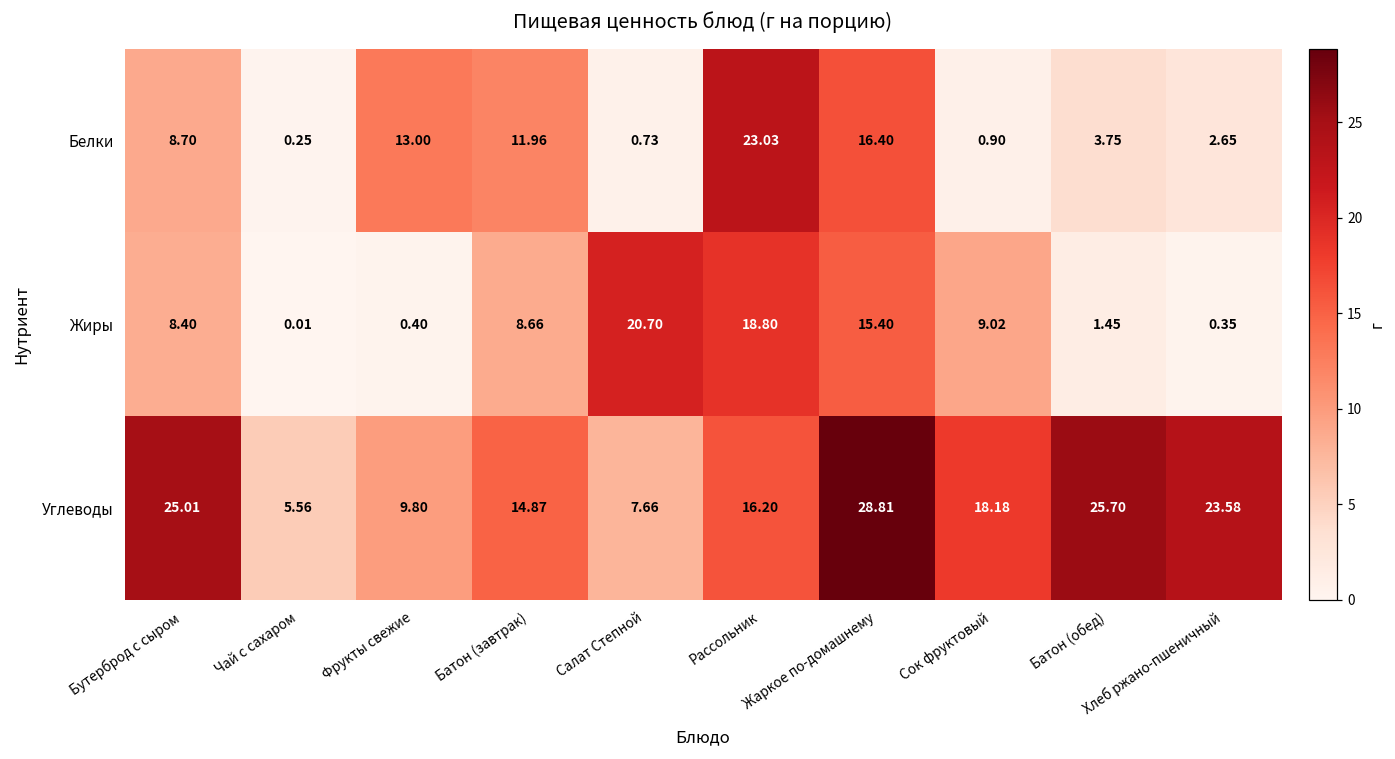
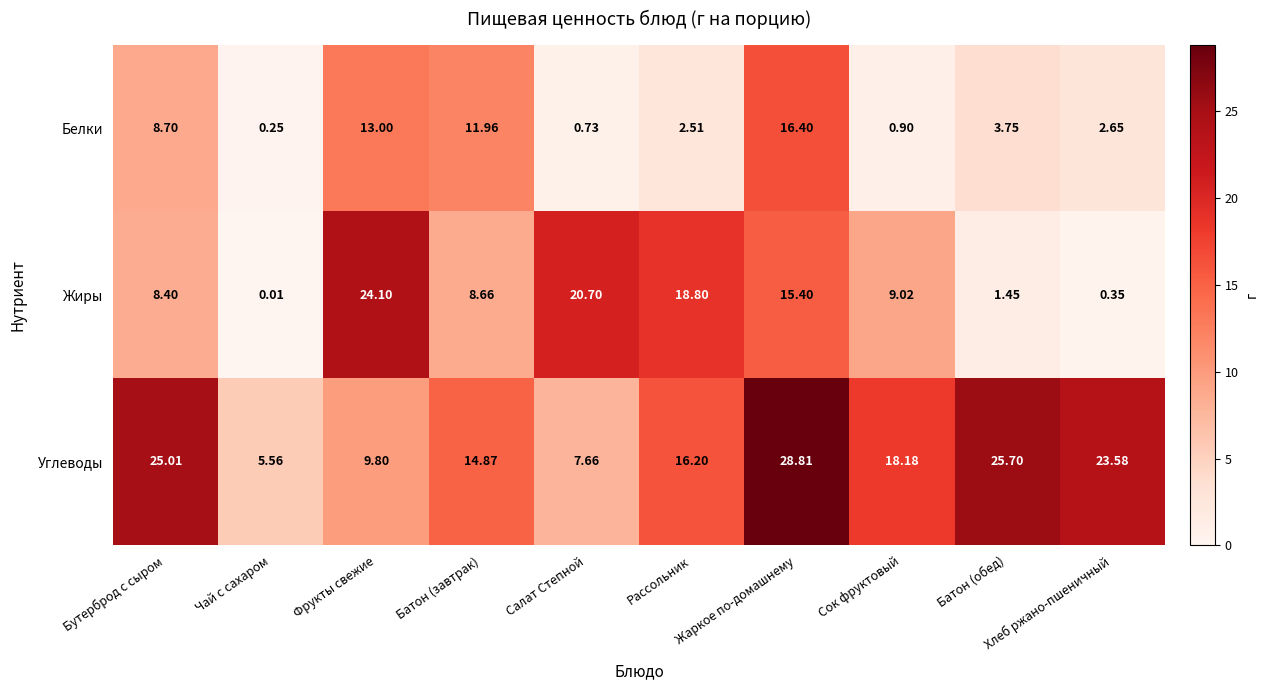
  {
    "Белки": {
      "Бутерброд с сыром": 8.70,
      "Чай с сахаром": 0.25,
      "Фрукты свежие": 13.00,
      "Батон (завтрак)": 11.96,
      "Салат Степной": 0.73,
-     "Рассольник": 23.03,
+     "Рассольник": 2.51,
      "Жаркое по-домашнему": 16.40,
      "Сок фруктовый": 0.90,
      "Батон (обед)": 3.75,
      "Хлеб ржано-пшеничный": 2.65
    },
    "Жиры": {
      "Бутерброд с сыром": 8.40,
      "Чай с сахаром": 0.01,
-     "Фрукты свежие": 0.40,
+     "Фрукты свежие": 24.10,
      "Батон (завтрак)": 8.66,
      "Салат Степной": 20.70,
      "Рассольник": 18.80,
      "Жаркое по-домашнему": 15.40,
      "Сок фруктовый": 9.02,
      "Батон (обед)": 1.45,
      "Хлеб ржано-пшеничный": 0.35
    },
    "Углеводы": {
      "Бутерброд с сыром": 25.01,
      "Чай с сахаром": 5.56,
      "Фрукты свежие": 9.80,
      "Батон (завтрак)": 14.87,
      "Салат Степной": 7.66,
      "Рассольник": 16.20,
      "Жаркое по-домашнему": 28.81,
      "Сок фруктовый": 18.18,
      "Батон (обед)": 25.70,
      "Хлеб ржано-пшеничный": 23.58
    }
  }
